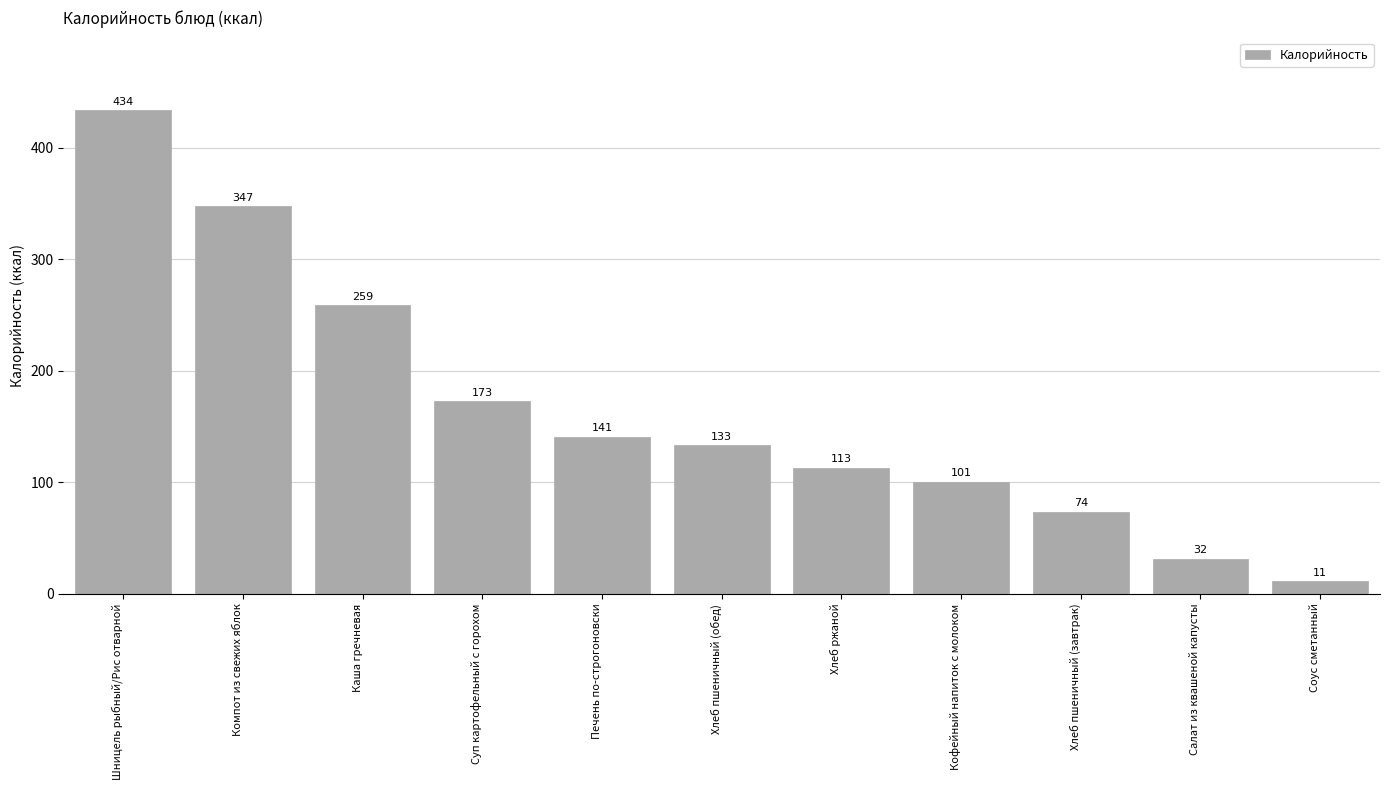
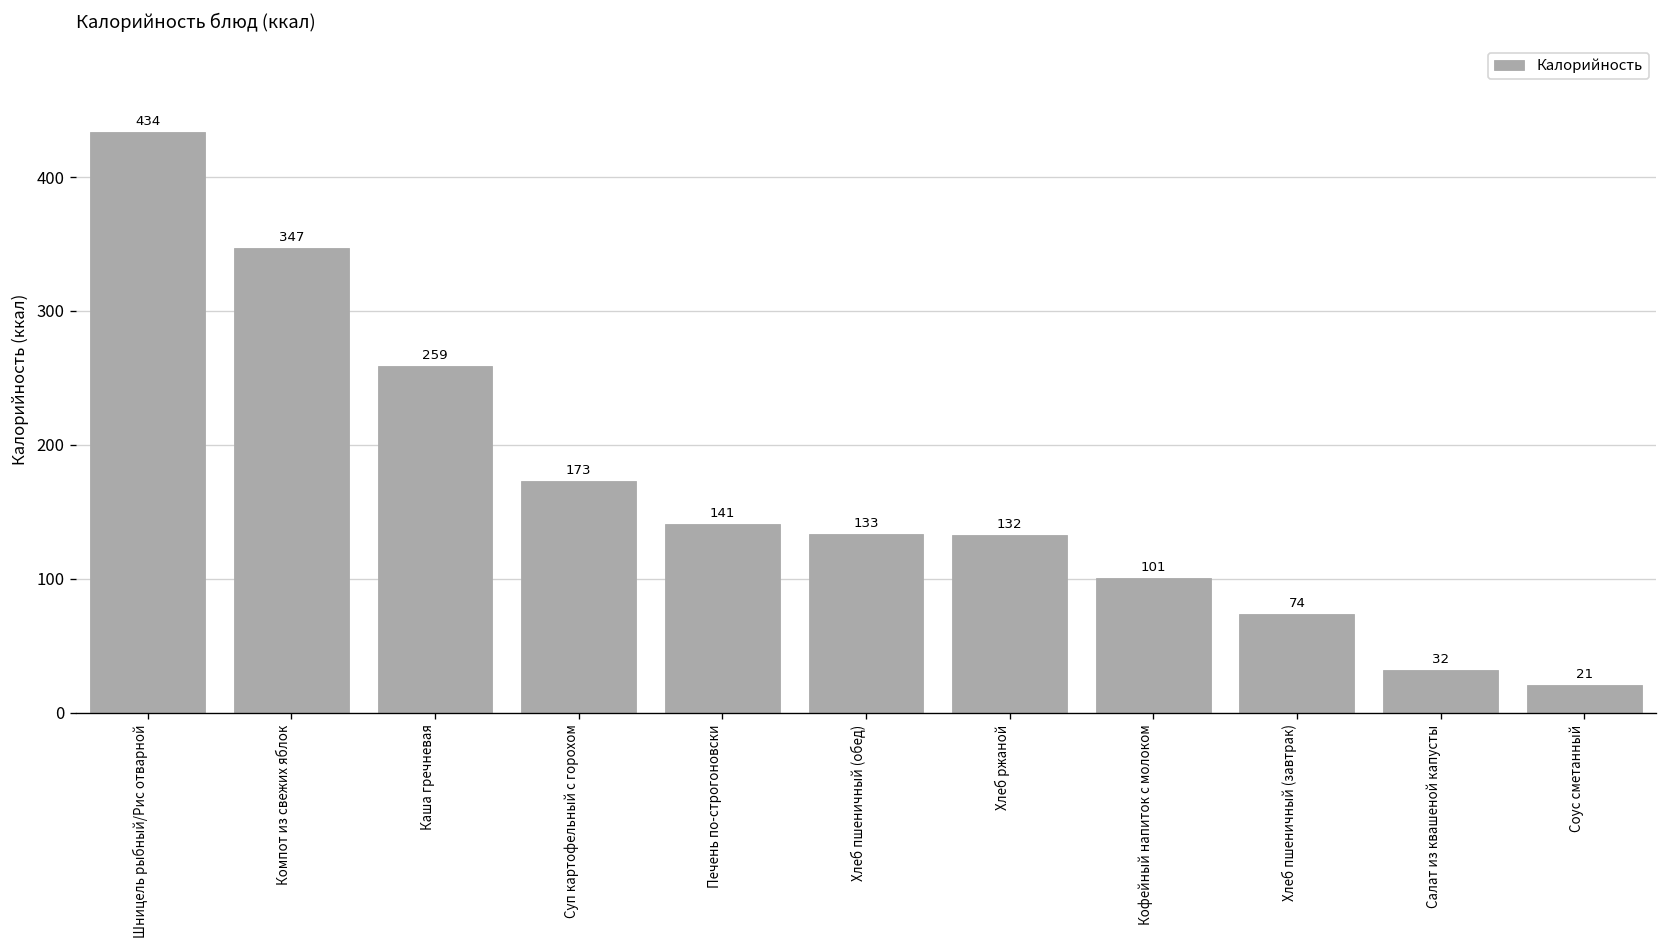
  {
    "Шницель рыбный/Рис отварной": 434,
    "Компот из свежих яблок": 347,
    "Каша гречневая": 259,
    "Суп картофельный с горохом": 173,
    "Печень по-строгоновски": 141,
    "Хлеб пшеничный (обед)": 133,
-   "Хлеб ржаной": 113,
+   "Хлеб ржаной": 132,
    "Кофейный напиток с молоком": 101,
    "Хлеб пшеничный (завтрак)": 74,
    "Салат из квашеной капусты": 32,
-   "Соус сметанный": 11
+   "Соус сметанный": 21
  }
